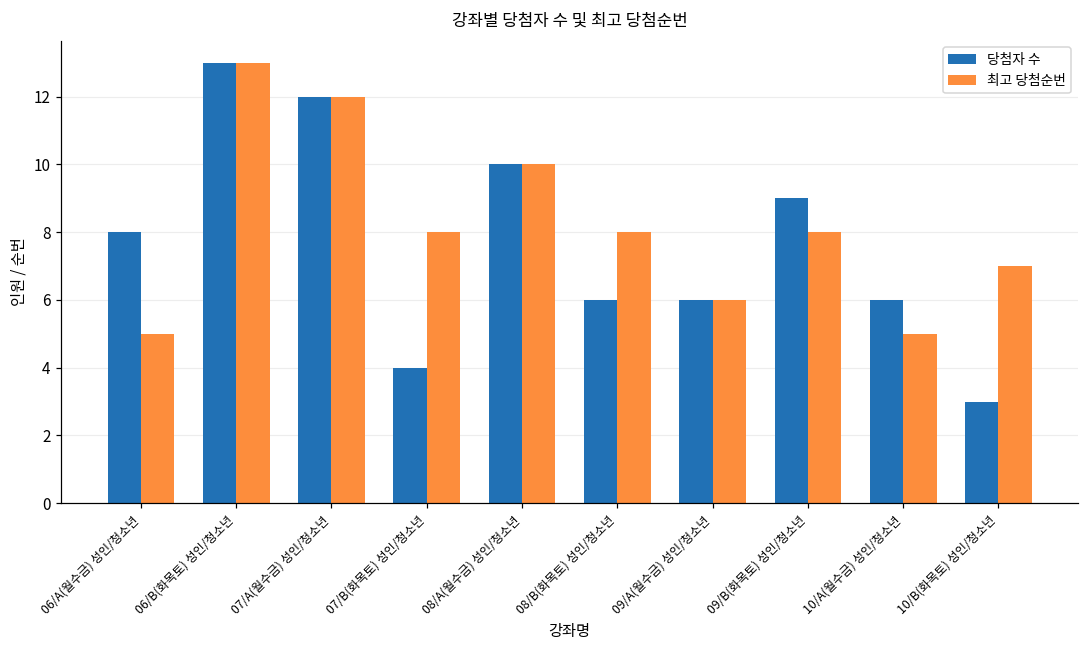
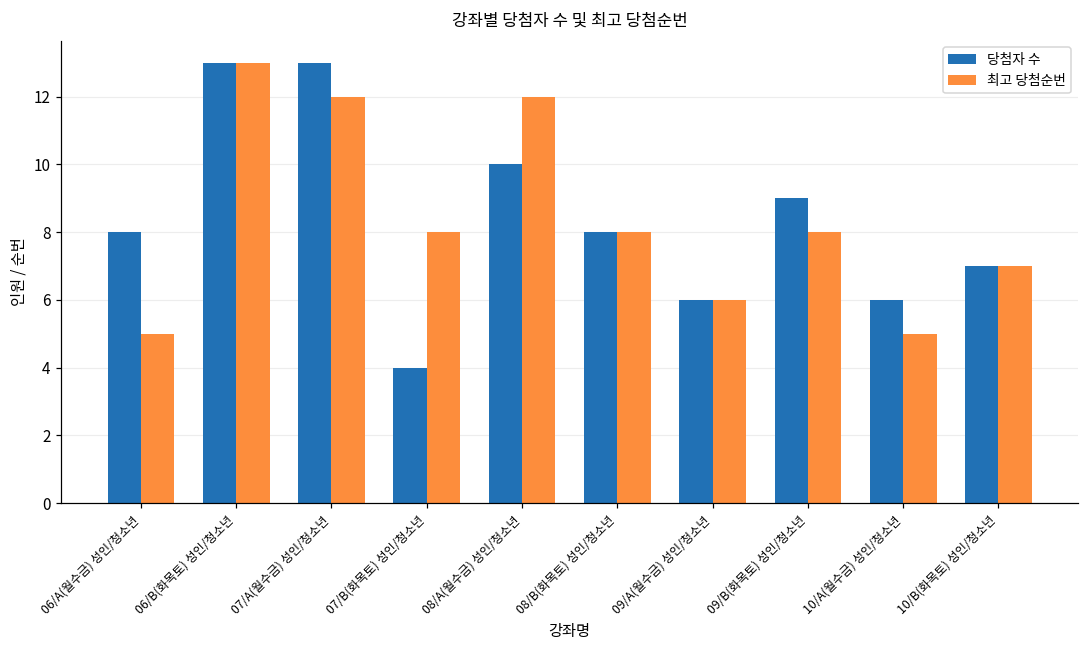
  {
    "당첨자 수": {
      "06/A(월수금) 성인/청소년": 8,
      "06/B(화목토) 성인/청소년": 13,
-     "07/A(월수금) 성인/청소년": 12,
+     "07/A(월수금) 성인/청소년": 13,
      "07/B(화목토) 성인/청소년": 4,
      "08/A(월수금) 성인/청소년": 10,
-     "08/B(화목토) 성인/청소년": 6,
+     "08/B(화목토) 성인/청소년": 8,
      "09/A(월수금) 성인/청소년": 6,
      "09/B(화목토) 성인/청소년": 9,
      "10/A(월수금) 성인/청소년": 6,
-     "10/B(화목토) 성인/청소년": 3
+     "10/B(화목토) 성인/청소년": 7
    },
    "최고 당첨순번": {
      "06/A(월수금) 성인/청소년": 5,
      "06/B(화목토) 성인/청소년": 13,
      "07/A(월수금) 성인/청소년": 12,
      "07/B(화목토) 성인/청소년": 8,
-     "08/A(월수금) 성인/청소년": 10,
+     "08/A(월수금) 성인/청소년": 12,
      "08/B(화목토) 성인/청소년": 8,
      "09/A(월수금) 성인/청소년": 6,
      "09/B(화목토) 성인/청소년": 8,
      "10/A(월수금) 성인/청소년": 5,
      "10/B(화목토) 성인/청소년": 7
    }
  }
